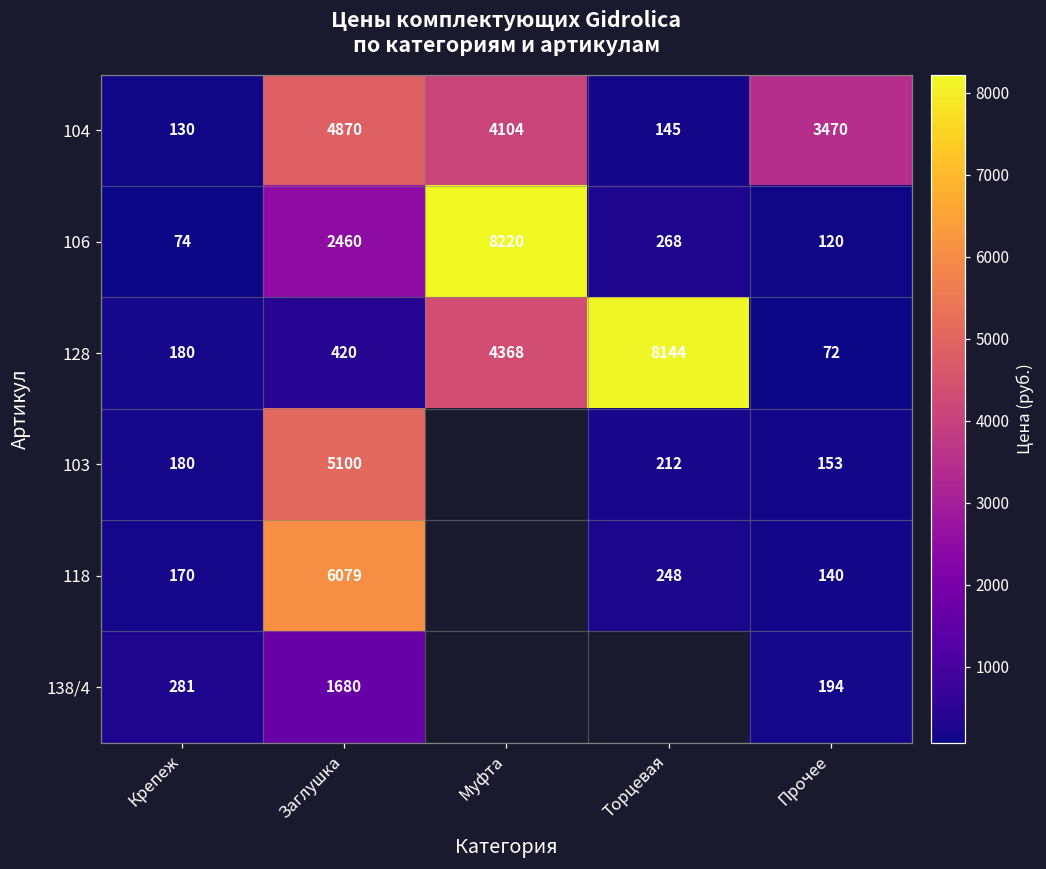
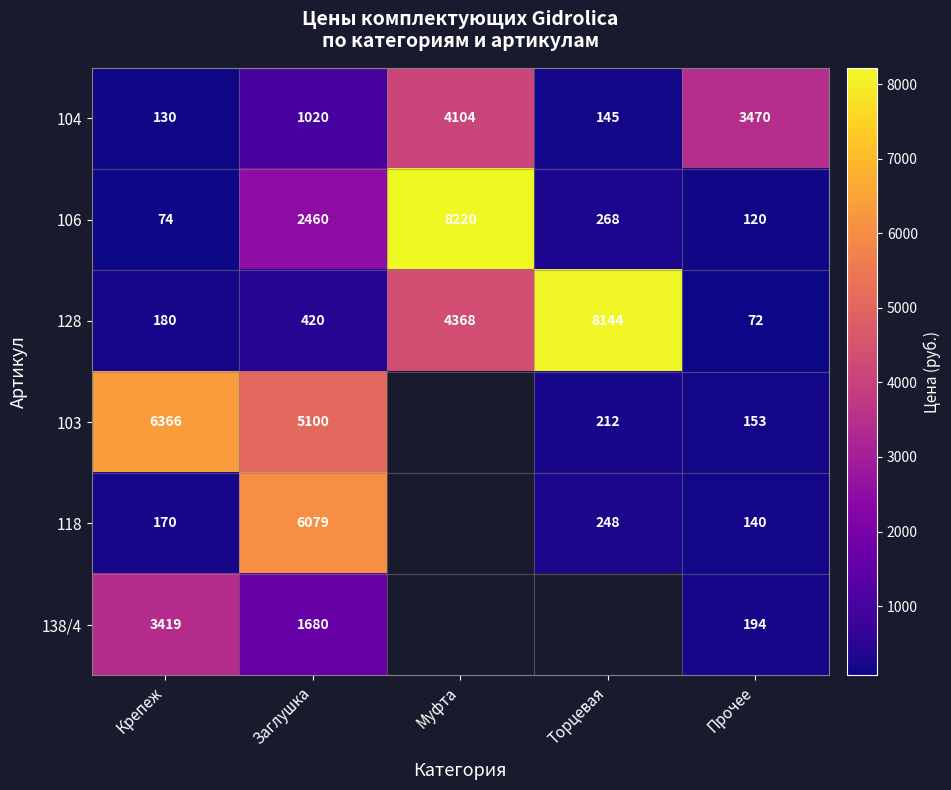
  {
    "104": {
      "Крепеж": 130,
-     "Заглушка": 4870,
+     "Заглушка": 1020,
      "Муфта": 4104,
      "Торцевая": 145,
      "Прочее": 3470
    },
    "106": {
      "Крепеж": 74,
      "Заглушка": 2460,
      "Муфта": 8220,
      "Торцевая": 268,
      "Прочее": 120
    },
    "128": {
      "Крепеж": 180,
      "Заглушка": 420,
      "Муфта": 4368,
      "Торцевая": 8144,
      "Прочее": 72
    },
    "103": {
-     "Крепеж": 180,
+     "Крепеж": 6366,
      "Заглушка": 5100,
      "Торцевая": 212,
      "Прочее": 153
    },
    "118": {
      "Крепеж": 170,
      "Заглушка": 6079,
      "Торцевая": 248,
      "Прочее": 140
    },
    "138/4": {
-     "Крепеж": 281,
+     "Крепеж": 3419,
      "Заглушка": 1680,
      "Прочее": 194
    }
  }
